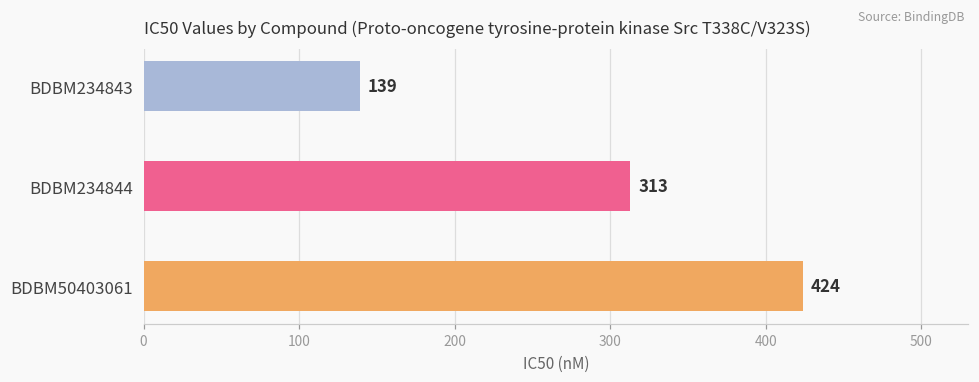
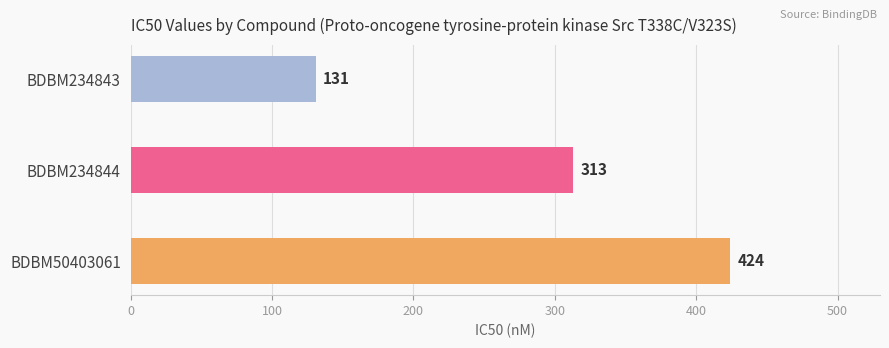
  {
-   "BDBM234843": 139,
+   "BDBM234843": 131,
    "BDBM234844": 313,
    "BDBM50403061": 424
  }
